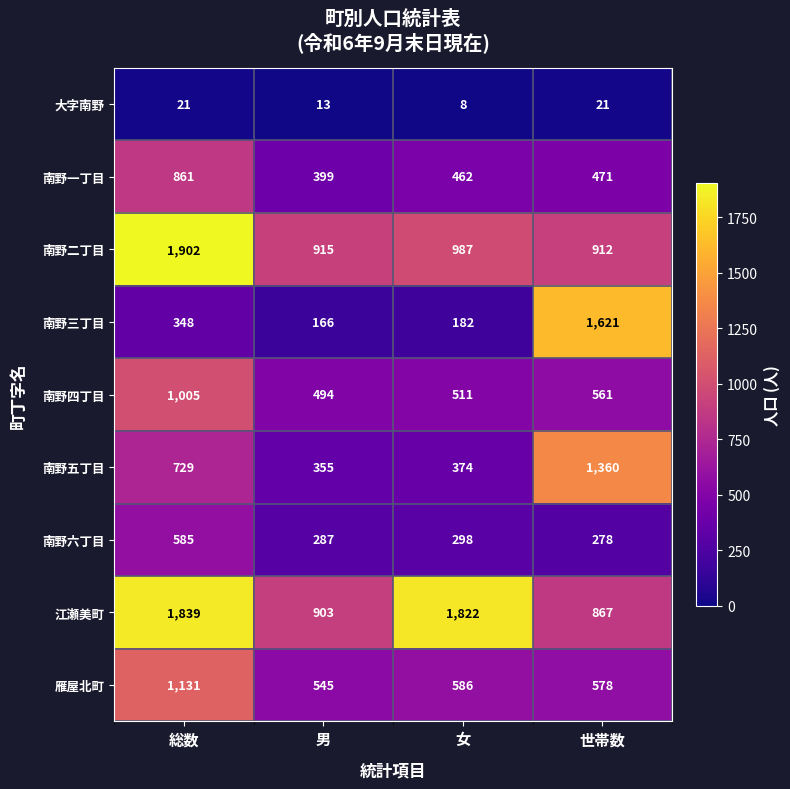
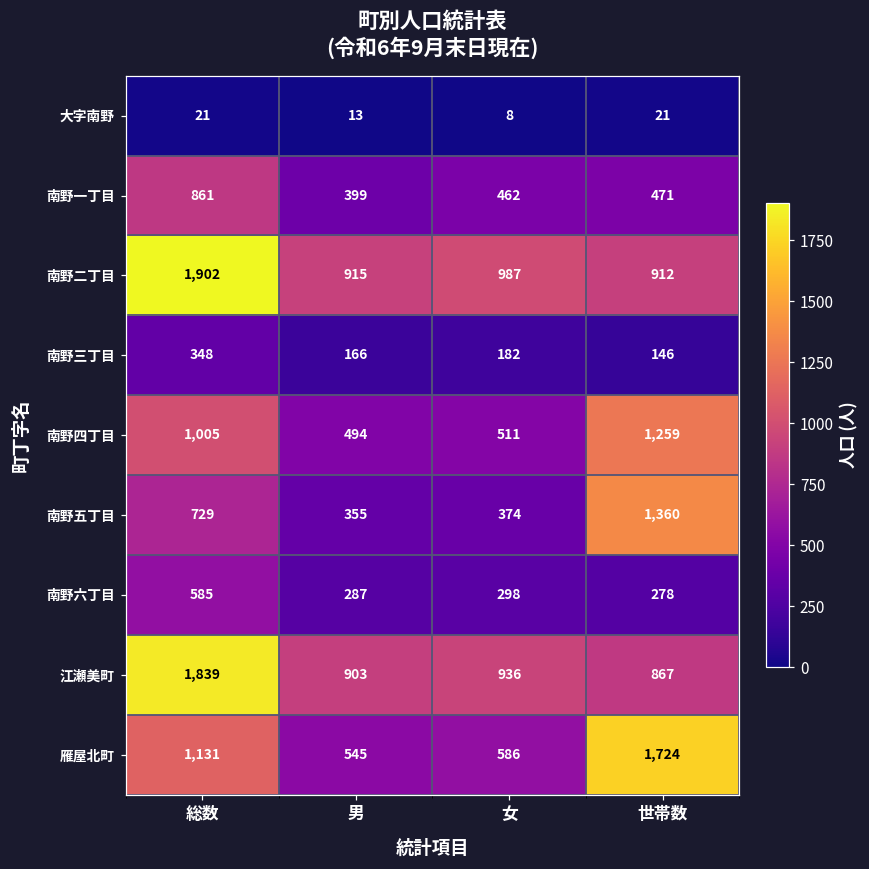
  {
    "大字南野": {
      "総数": "21",
      "男": "13",
      "女": "8",
      "世帯数": "21"
    },
    "南野一丁目": {
      "総数": "861",
      "男": "399",
      "女": "462",
      "世帯数": "471"
    },
    "南野二丁目": {
      "総数": "1,902",
      "男": "915",
      "女": "987",
      "世帯数": "912"
    },
    "南野三丁目": {
      "総数": "348",
      "男": "166",
      "女": "182",
-     "世帯数": "1,621"
+     "世帯数": "146"
    },
    "南野四丁目": {
      "総数": "1,005",
      "男": "494",
      "女": "511",
-     "世帯数": "561"
+     "世帯数": "1,259"
    },
    "南野五丁目": {
      "総数": "729",
      "男": "355",
      "女": "374",
      "世帯数": "1,360"
    },
    "南野六丁目": {
      "総数": "585",
      "男": "287",
      "女": "298",
      "世帯数": "278"
    },
    "江瀬美町": {
      "総数": "1,839",
      "男": "903",
-     "女": "1,822",
+     "女": "936",
      "世帯数": "867"
    },
    "雁屋北町": {
      "総数": "1,131",
      "男": "545",
      "女": "586",
-     "世帯数": "578"
+     "世帯数": "1,724"
    }
  }
